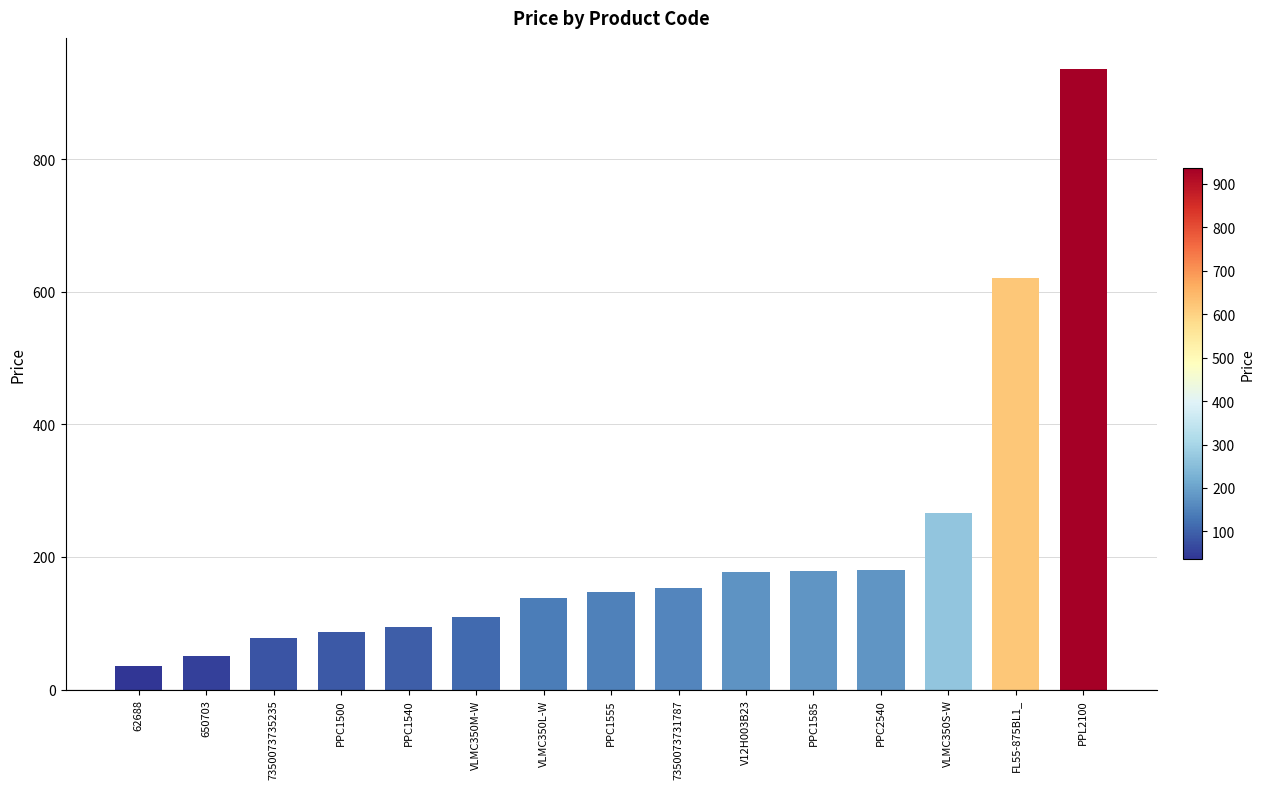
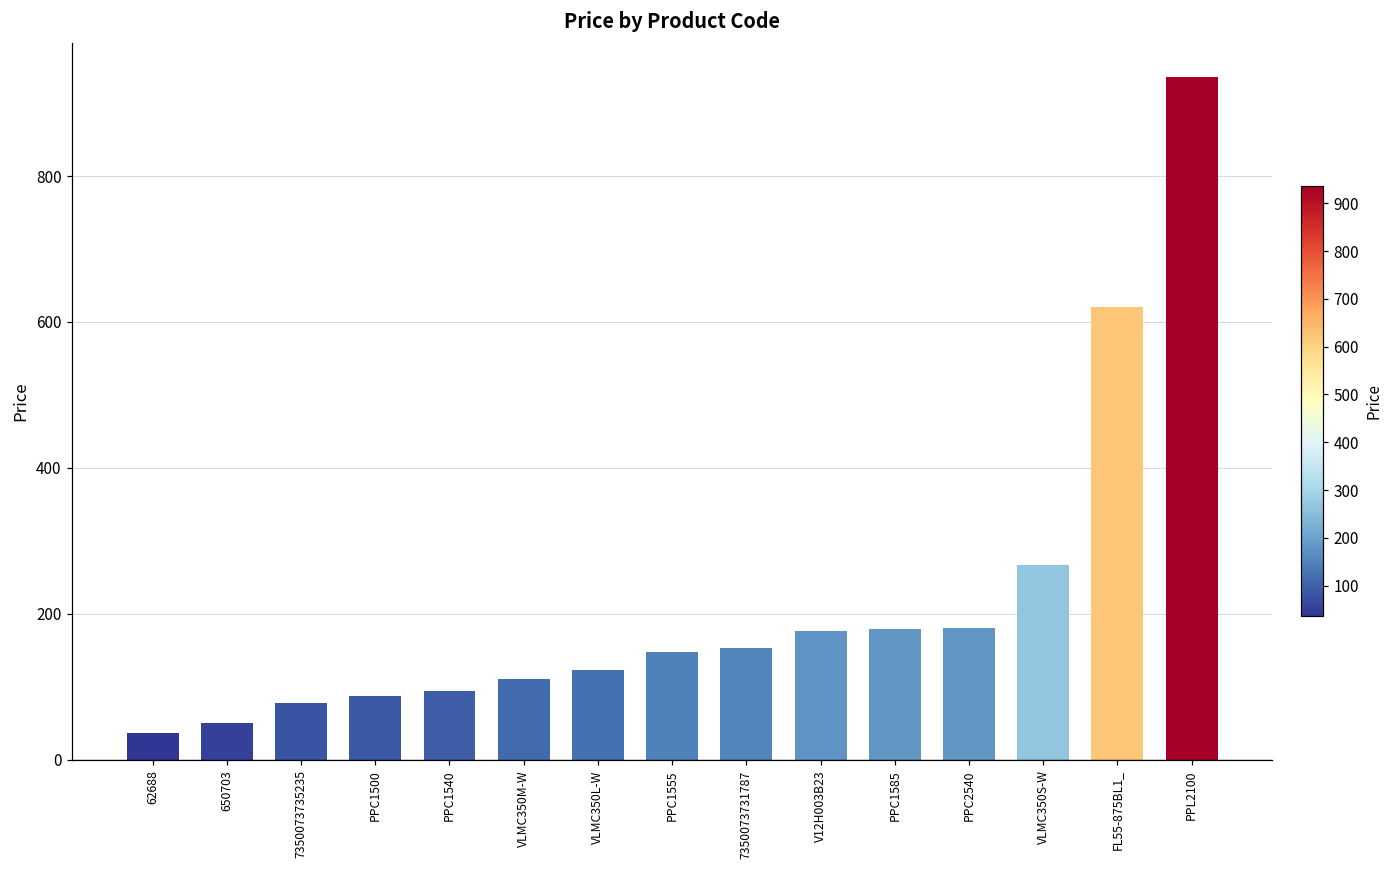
  {
    "62688": 40,
    "650703": 50,
    "7350073735235": 80,
    "PPC1500": 90,
    "PPC1540": 90,
    "VLMC350M-W": 110,
-   "VLMC350L-W": 140,
+   "VLMC350L-W": 120,
    "PPC1555": 150,
    "7350073731787": 150,
    "V12H003B23": 180,
    "PPC1585": 180,
    "PPC2540": 180,
    "VLMC350S-W": 270,
    "FL55-875BL1_": 620,
    "PPL2100": 940
  }
